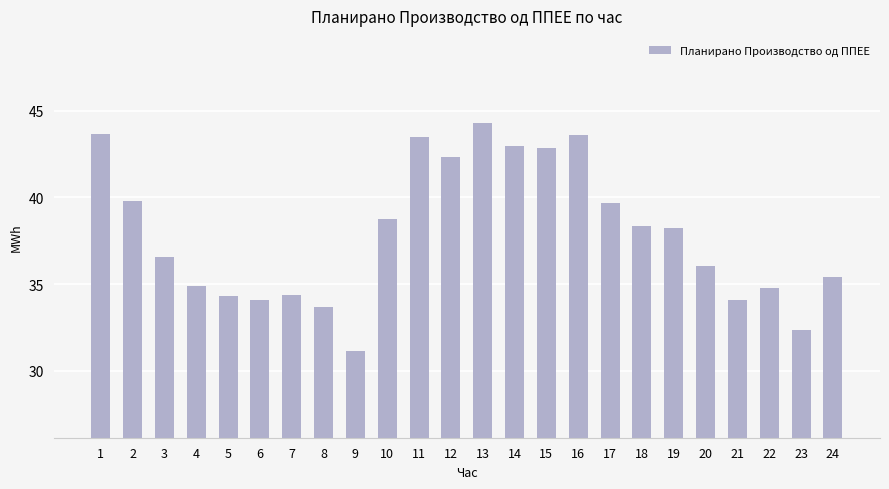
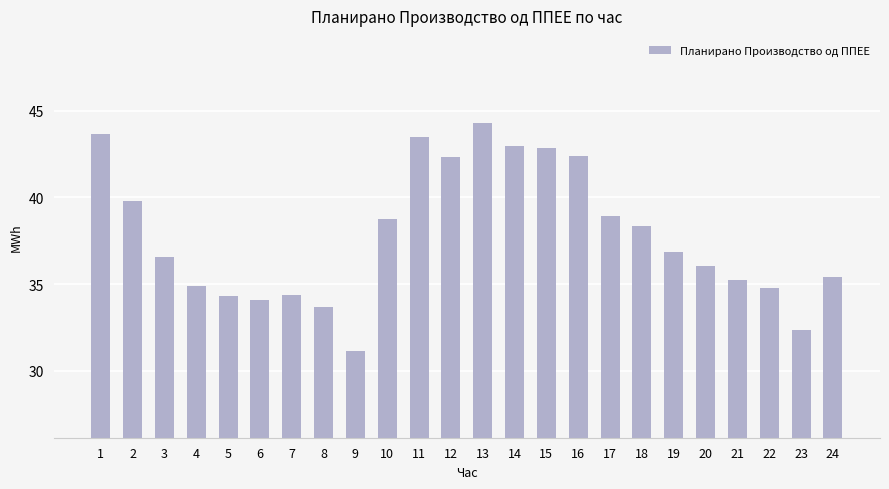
  {
    "1": 43.7,
    "2": 39.8,
    "3": 36.6,
    "4": 34.9,
    "5": 34.3,
    "6": 34.1,
    "7": 34.4,
    "8": 33.7,
    "9": 31.1,
    "10": 38.8,
    "11": 43.5,
    "12": 42.3,
    "13": 44.3,
    "14": 43.0,
    "15": 42.9,
-   "16": 43.6,
-   "17": 39.7,
+   "16": 42.4,
+   "17": 38.9,
    "18": 38.4,
-   "19": 38.3,
+   "19": 36.9,
    "20": 36.1,
-   "21": 34.1,
+   "21": 35.2,
    "22": 34.8,
    "23": 32.3,
    "24": 35.4
  }
